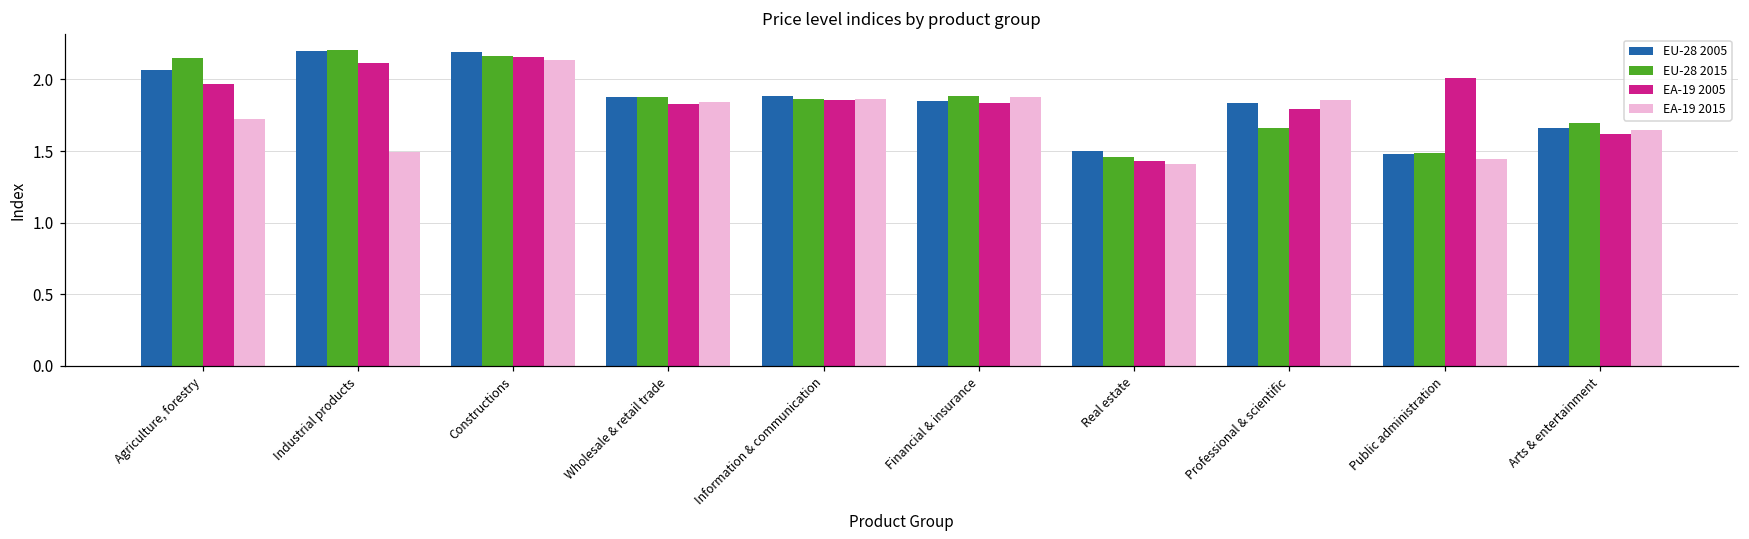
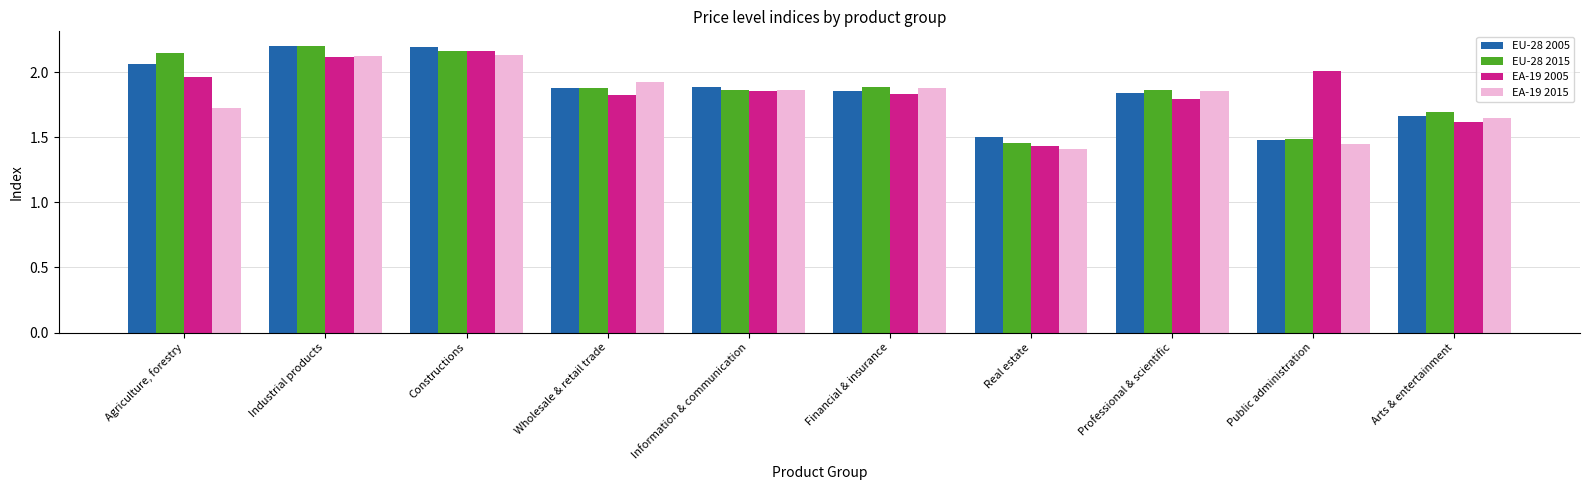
  {
    "EU-28 2005": {
      "Agriculture, forestry": 2.07,
      "Industrial products": 2.20,
      "Constructions": 2.19,
      "Wholesale & retail trade": 1.88,
      "Information & communication": 1.89,
      "Financial & insurance": 1.85,
      "Real estate": 1.50,
      "Professional & scientific": 1.84,
      "Public administration": 1.48,
      "Arts & entertainment": 1.66
    },
    "EU-28 2015": {
      "Agriculture, forestry": 2.15,
      "Industrial products": 2.20,
      "Constructions": 2.17,
      "Wholesale & retail trade": 1.88,
      "Information & communication": 1.86,
      "Financial & insurance": 1.89,
      "Real estate": 1.46,
-     "Professional & scientific": 1.66,
+     "Professional & scientific": 1.86,
      "Public administration": 1.49,
      "Arts & entertainment": 1.70
    },
    "EA-19 2005": {
      "Agriculture, forestry": 1.97,
      "Industrial products": 2.11,
      "Constructions": 2.16,
      "Wholesale & retail trade": 1.83,
      "Information & communication": 1.85,
      "Financial & insurance": 1.83,
      "Real estate": 1.43,
      "Professional & scientific": 1.79,
      "Public administration": 2.01,
      "Arts & entertainment": 1.62
    },
    "EA-19 2015": {
      "Agriculture, forestry": 1.73,
-     "Industrial products": 1.49,
+     "Industrial products": 2.12,
      "Constructions": 2.13,
-     "Wholesale & retail trade": 1.84,
+     "Wholesale & retail trade": 1.92,
      "Information & communication": 1.86,
      "Financial & insurance": 1.88,
      "Real estate": 1.41,
      "Professional & scientific": 1.85,
      "Public administration": 1.45,
      "Arts & entertainment": 1.65
    }
  }
